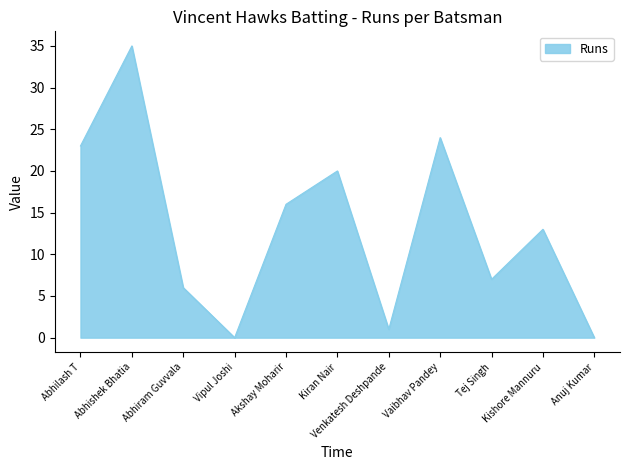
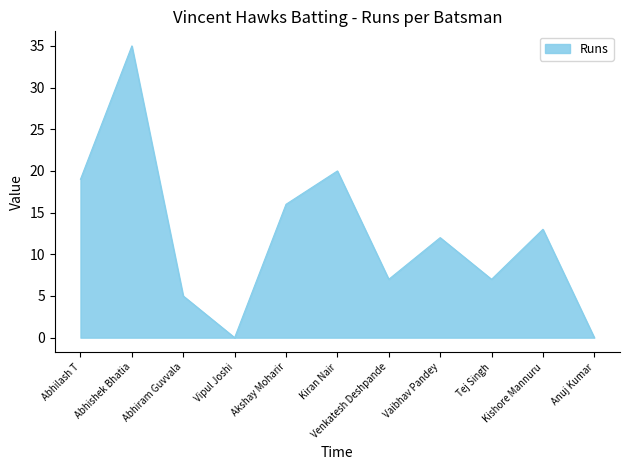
  {
-   "Abhilash T": 23,
+   "Abhilash T": 19,
    "Abhishek Bhatia": 35,
-   "Abhiram Guvvala": 6,
+   "Abhiram Guvvala": 5,
    "Vipul Joshi": 0,
    "Akshay Moharir": 16,
    "Kiran Nair": 20,
-   "Venkatesh Deshpande": 1,
-   "Vaibhav Pandey": 24,
+   "Venkatesh Deshpande": 7,
+   "Vaibhav Pandey": 12,
    "Tej Singh": 7,
    "Kishore Mannuru": 13,
    "Anuj Kumar": 0
  }
